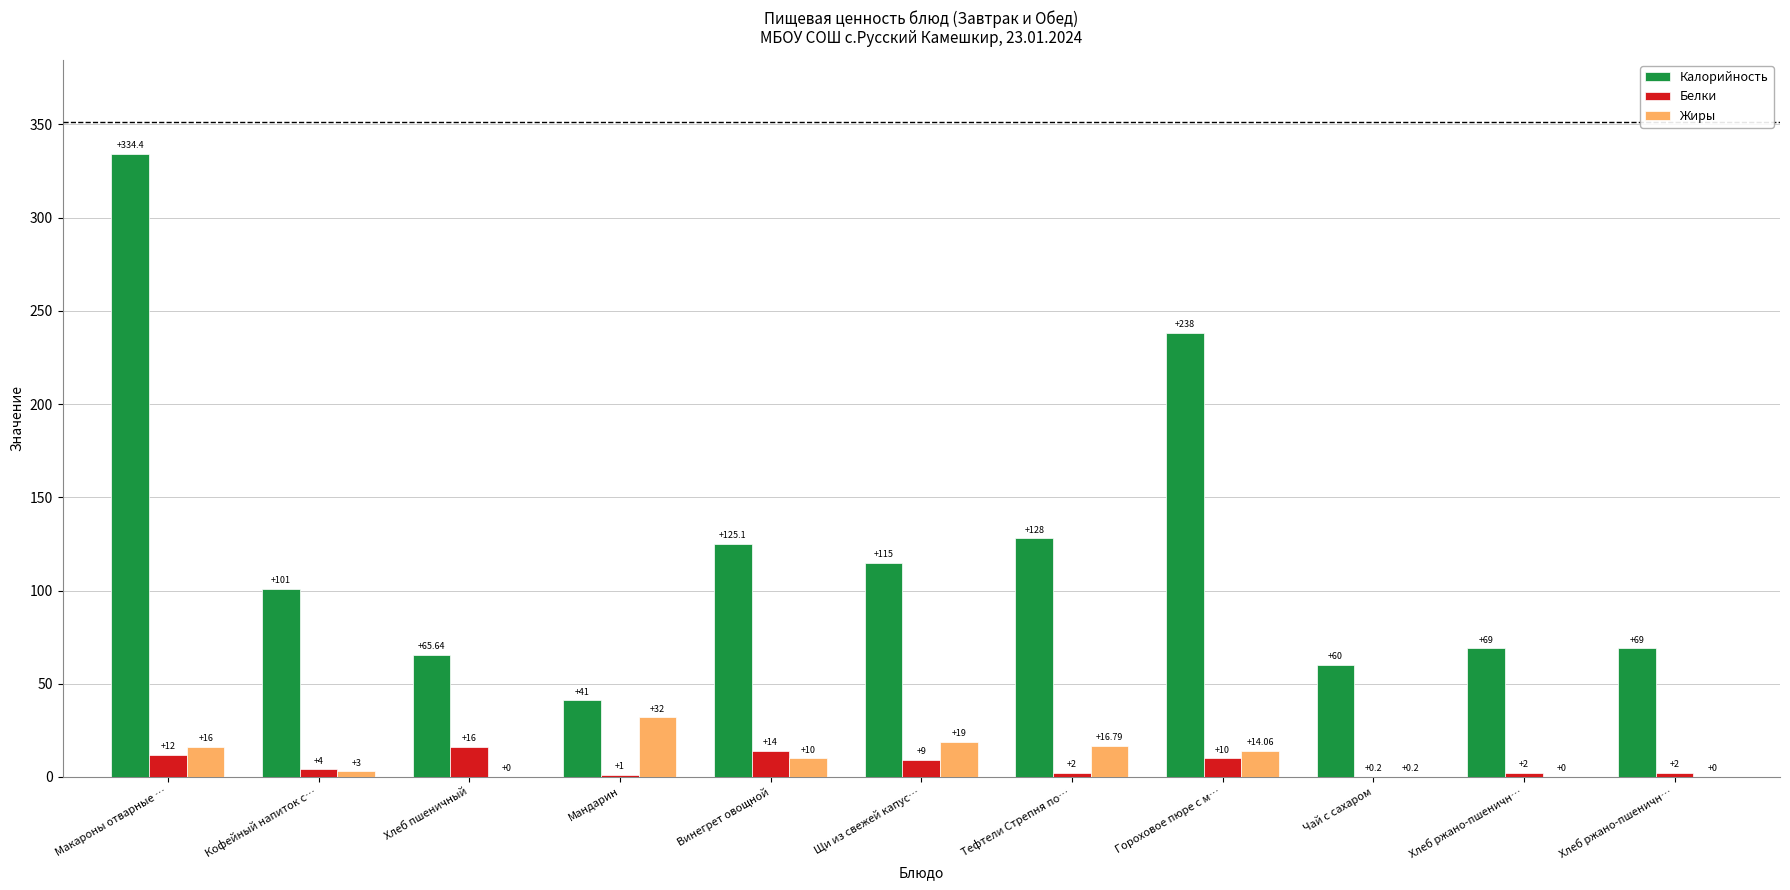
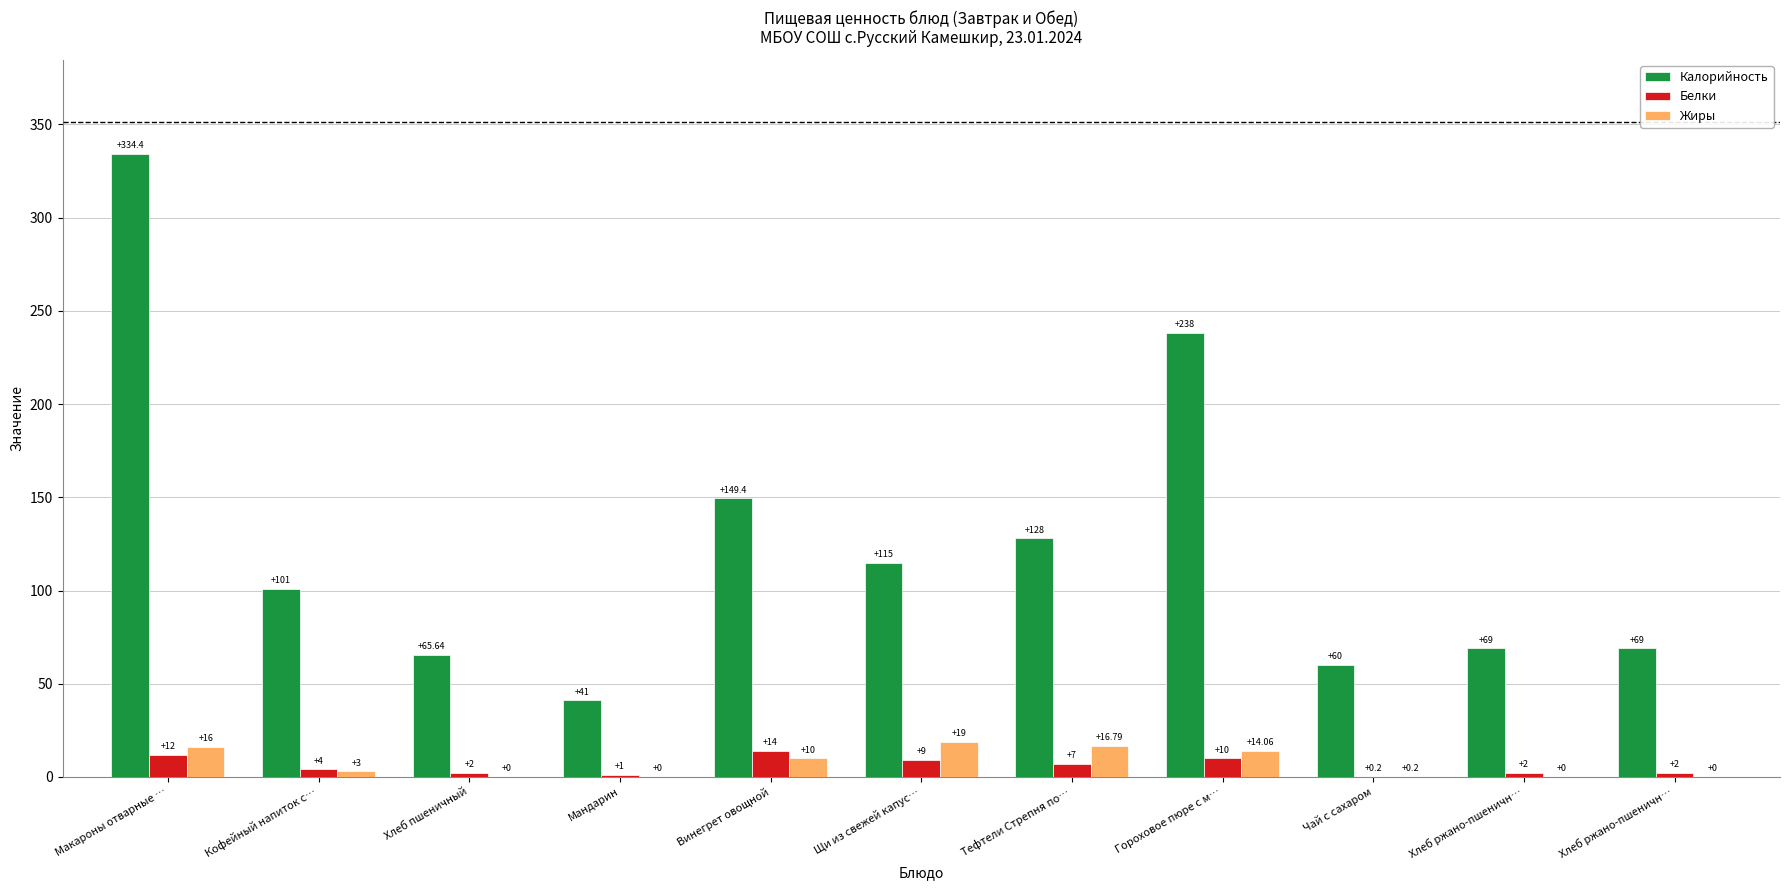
  {
    "Калорийность": {
      "Макароны отварные …": "+334.4",
      "Кофейный напиток с…": "+101",
      "Хлеб пшеничный": "+65.64",
      "Мандарин": "+41",
-     "Винегрет овощной": "+125.1",
+     "Винегрет овощной": "+149.4",
      "Щи из свежей капус…": "+115",
      "Тефтели Стрепня по…": "+128",
      "Гороховое пюре с м…": "+238",
      "Чай с сахаром": "+60"
    },
    "Белки": {
      "Макароны отварные …": "+12",
      "Кофейный напиток с…": "+4",
-     "Хлеб пшеничный": "+16",
+     "Хлеб пшеничный": "+2",
      "Мандарин": "+1",
      "Винегрет овощной": "+14",
      "Щи из свежей капус…": "+9",
-     "Тефтели Стрепня по…": "+2",
+     "Тефтели Стрепня по…": "+7",
      "Гороховое пюре с м…": "+10",
      "Чай с сахаром": "+0.2"
    },
    "Жиры": {
      "Макароны отварные …": "+16",
      "Кофейный напиток с…": "+3",
      "Хлеб пшеничный": "+0",
-     "Мандарин": "+32",
+     "Мандарин": "+0",
      "Винегрет овощной": "+10",
      "Щи из свежей капус…": "+19",
      "Тефтели Стрепня по…": "+16.79",
      "Гороховое пюре с м…": "+14.06",
      "Чай с сахаром": "+0.2"
    }
  }
